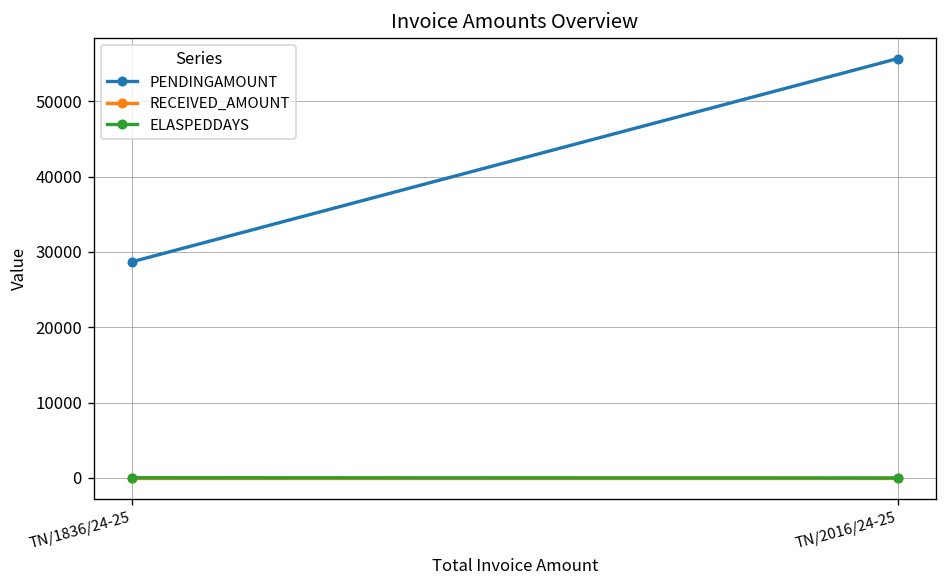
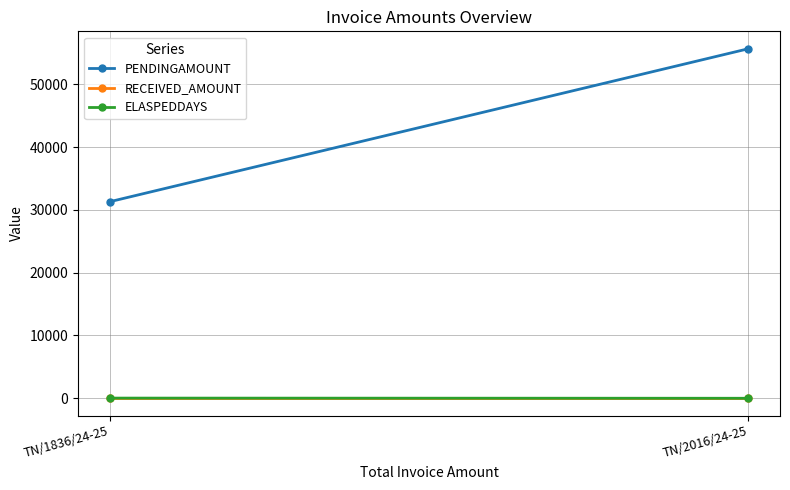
  {
    "PENDINGAMOUNT": {
-     "TN/1836/24-25": 29000,
+     "TN/1836/24-25": 31000,
      "TN/2016/24-25": 56000
    },
    "ELASPEDDAYS": {
      "TN/1836/24-25": 0,
      "TN/2016/24-25": 0
    }
  }
